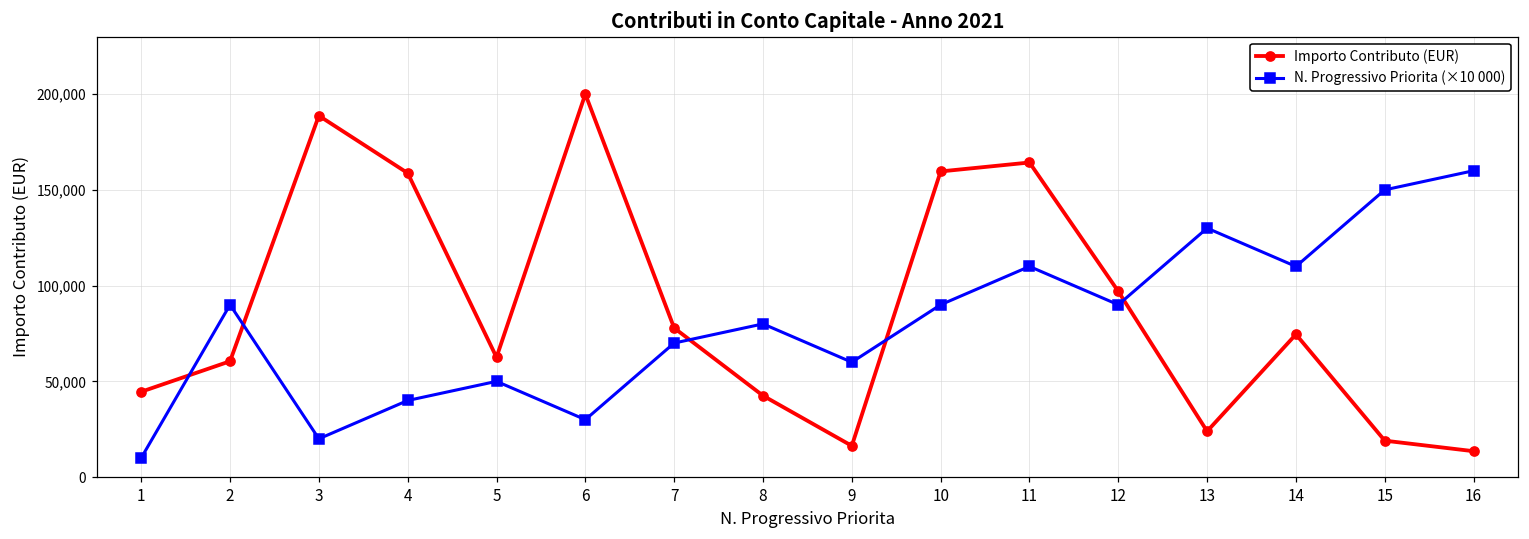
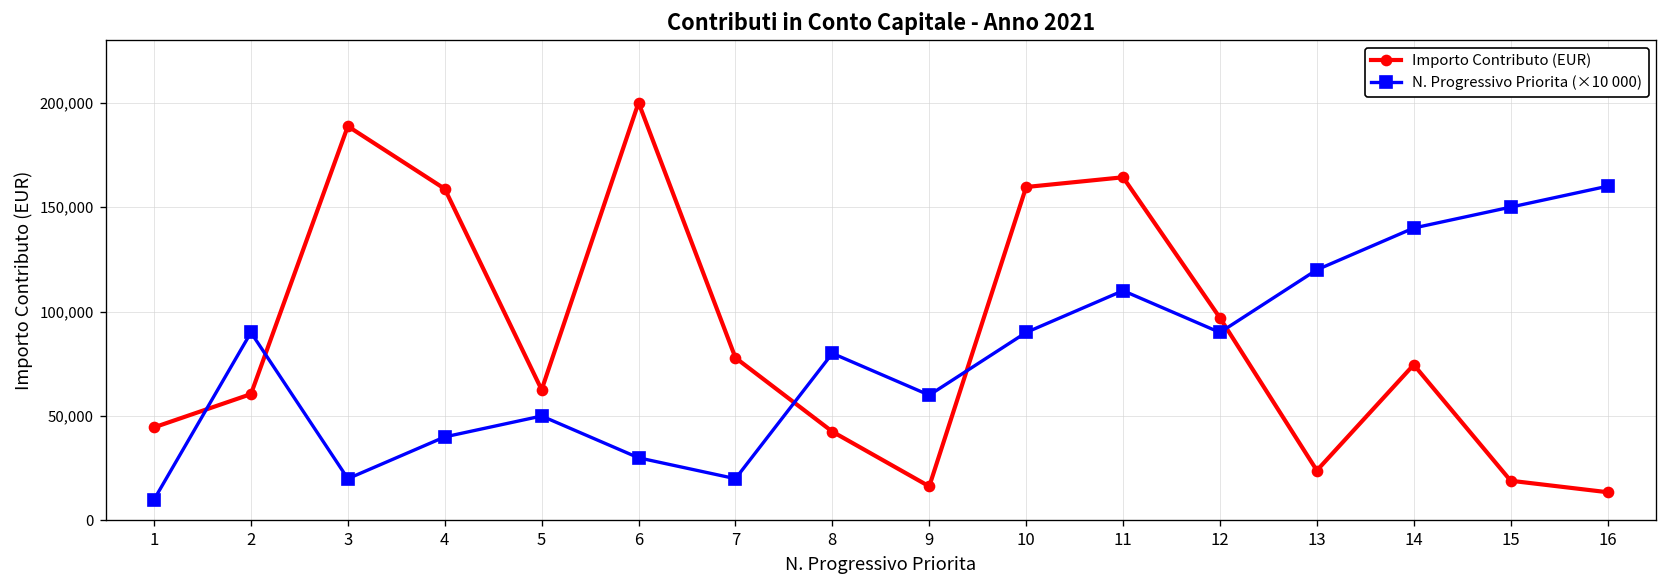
  {
    "Importo Contributo (EUR)": {
      "1": "45,000",
      "2": "60,000",
      "3": "189,000",
      "4": "159,000",
      "5": "63,000",
      "6": "200,000",
      "7": "78,000",
      "8": "43,000",
      "9": "16,000",
      "10": "160,000",
      "11": "164,000",
      "12": "97,000",
      "13": "24,000",
      "14": "75,000",
      "15": "19,000",
      "16": "14,000"
    },
    "N. Progressivo Priorita (×10 000)": {
      "1": "10,000",
      "2": "90,000",
      "3": "20,000",
      "4": "40,000",
      "5": "50,000",
      "6": "30,000",
-     "7": "70,000",
+     "7": "20,000",
      "8": "80,000",
      "9": "60,000",
      "10": "90,000",
      "11": "110,000",
      "12": "90,000",
-     "13": "130,000",
-     "14": "110,000",
+     "13": "120,000",
+     "14": "140,000",
      "15": "150,000",
      "16": "160,000"
    }
  }
